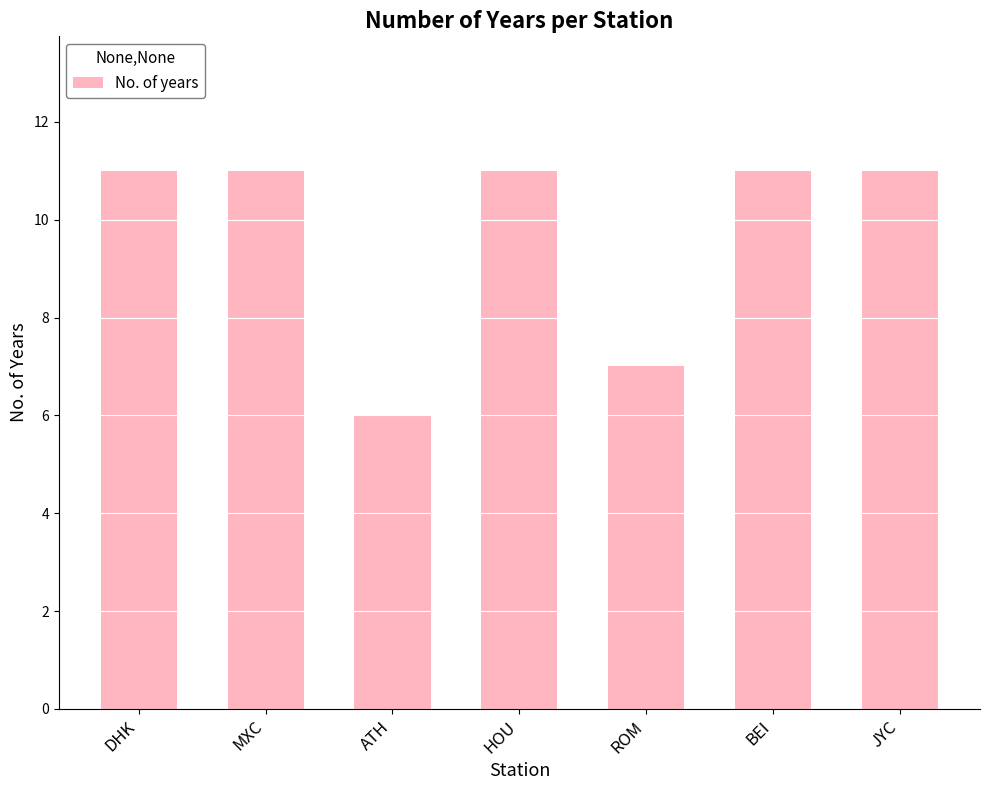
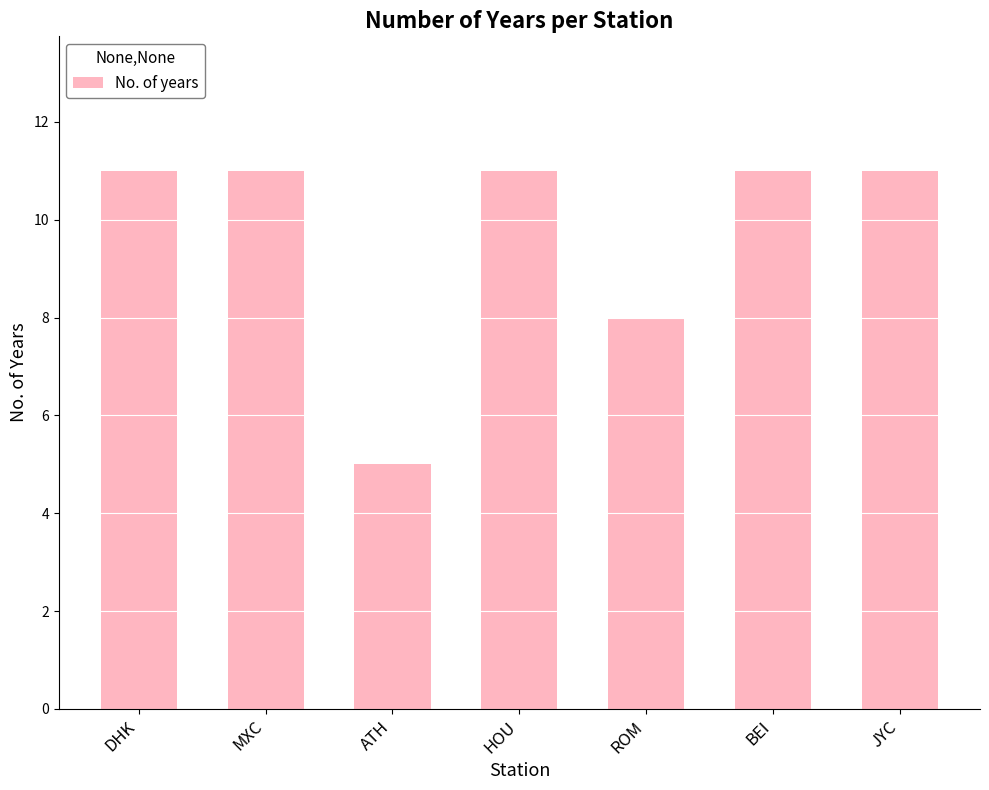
  {
    "DHK": 11,
    "MXC": 11,
-   "ATH": 6,
+   "ATH": 5,
    "HOU": 11,
-   "ROM": 7,
+   "ROM": 8,
    "BEI": 11,
    "JYC": 11
  }
